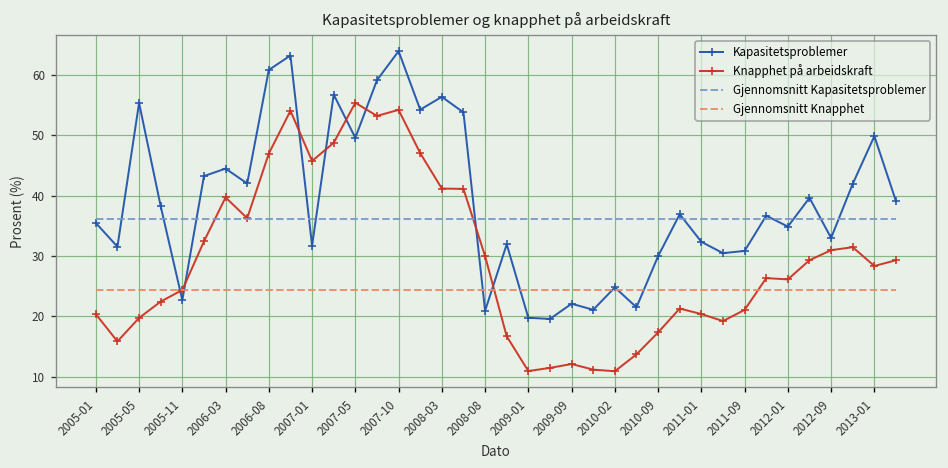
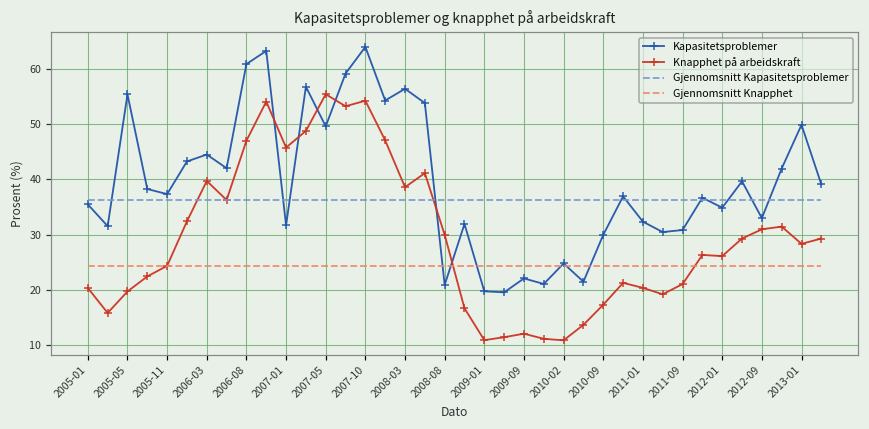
  {
    "Kapasitetsproblemer": {
      "2005-01": 35,
      "2005-05": 55,
-     "2005-11": 23,
+     "2005-11": 37,
      "2006-03": 45,
      "2006-08": 61,
      "2007-01": 32,
      "2007-05": 50,
      "2007-10": 64,
      "2008-03": 56,
      "2008-08": 21,
      "2009-01": 20,
      "2009-09": 22,
      "2010-09": 30,
      "2011-01": 32,
      "2011-09": 31,
      "2012-01": 35,
      "2012-09": 33,
      "2013-01": 50
    },
    "Knapphet på arbeidskraft": {
      "2005-01": 20,
      "2005-05": 20,
      "2006-03": 40,
      "2006-08": 47,
      "2007-01": 46,
      "2007-05": 55,
      "2007-10": 54,
-     "2008-03": 41,
+     "2008-03": 39,
      "2008-08": 30,
      "2009-01": 11,
      "2009-09": 12,
      "2010-02": 11,
      "2010-09": 17,
      "2011-01": 20,
      "2011-09": 21,
      "2012-01": 26,
      "2012-09": 31,
      "2013-01": 28
    },
    "Gjennomsnitt Kapasitetsproblemer": {
      "2005-01": 36,
      "2005-05": 36,
      "2005-11": 36,
      "2006-03": 36,
      "2006-08": 36,
      "2007-01": 36,
      "2007-05": 36,
      "2007-10": 36,
      "2008-03": 36,
      "2008-08": 36,
      "2009-01": 36,
      "2009-09": 36,
      "2010-02": 36,
      "2010-09": 36,
      "2011-01": 36,
      "2011-09": 36,
      "2012-01": 36,
      "2012-09": 36,
      "2013-01": 36
    },
    "Gjennomsnitt Knapphet": {
      "2005-01": 24,
      "2005-05": 24,
      "2006-03": 24,
      "2006-08": 24,
      "2007-01": 24,
      "2007-05": 24,
      "2007-10": 24,
      "2008-03": 24,
      "2008-08": 24,
      "2009-01": 24,
      "2009-09": 24,
      "2010-09": 24,
      "2011-01": 24,
      "2011-09": 24,
      "2012-01": 24,
      "2012-09": 24,
      "2013-01": 24
    }
  }
